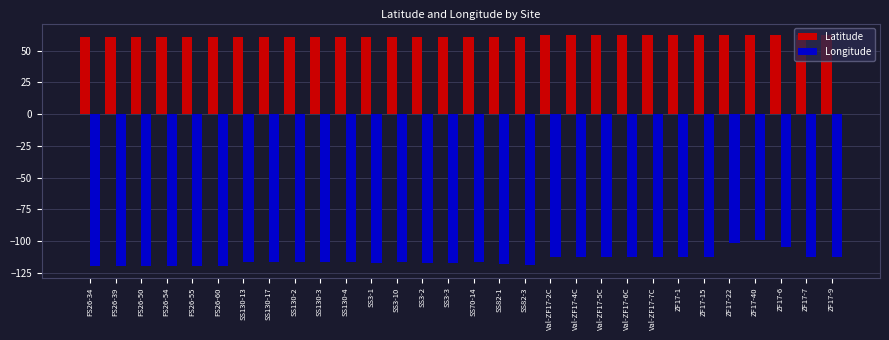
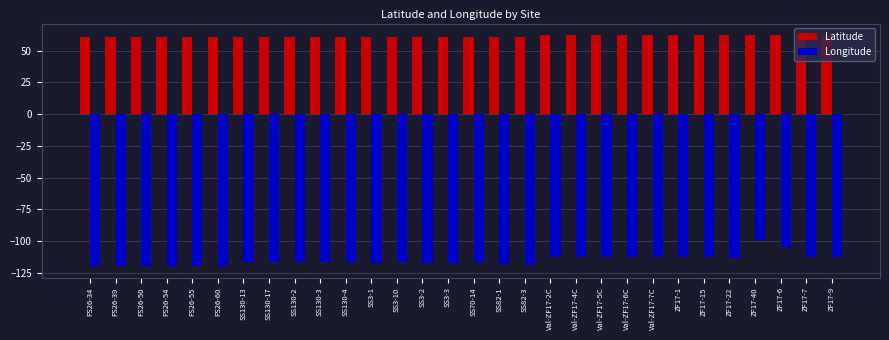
  {
    "Latitude": {
      "FS26-34": 61,
      "FS26-39": 61,
      "FS26-50": 61,
      "FS26-54": 61,
      "FS26-55": 61,
      "FS26-60": 61,
      "SS130-13": 61,
      "SS130-17": 61,
      "SS130-2": 61,
      "SS130-3": 61,
      "SS130-4": 61,
      "SS3-1": 61,
      "SS3-10": 61,
      "SS3-2": 61,
      "SS3-3": 61,
      "SS70-14": 61,
      "SS82-1": 61,
      "SS82-3": 61,
      "Val-ZF17-2C": 62,
      "Val-ZF17-4C": 62,
      "Val-ZF17-5C": 62,
      "Val-ZF17-6C": 62,
      "Val-ZF17-7C": 62,
      "ZF17-1": 62,
      "ZF17-15": 62,
      "ZF17-22": 62,
      "ZF17-40": 62,
      "ZF17-6": 62
    },
    "Longitude": {
      "FS26-34": -120,
      "FS26-39": -120,
      "FS26-50": -120,
      "FS26-54": -120,
      "FS26-55": -120,
      "FS26-60": -120,
      "SS130-13": -116,
      "SS130-17": -116,
      "SS130-2": -117,
      "SS130-3": -117,
      "SS130-4": -117,
      "SS3-1": -117,
      "SS3-10": -117,
      "SS3-2": -117,
      "SS3-3": -117,
      "SS70-14": -117,
      "SS82-1": -119,
      "SS82-3": -119,
      "Val-ZF17-2C": -113,
      "Val-ZF17-4C": -113,
      "Val-ZF17-5C": -113,
      "Val-ZF17-6C": -113,
      "Val-ZF17-7C": -113,
      "ZF17-1": -113,
      "ZF17-15": -113,
-     "ZF17-22": -101,
+     "ZF17-22": -113,
      "ZF17-40": -99,
      "ZF17-6": -105,
      "ZF17-7": -113,
      "ZF17-9": -113
    }
  }
